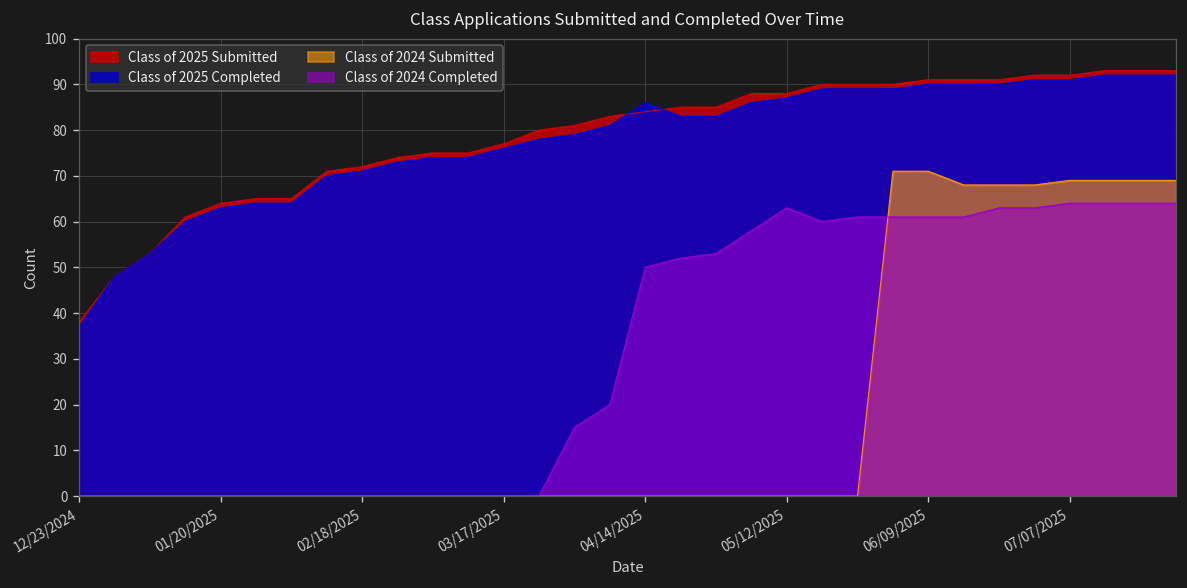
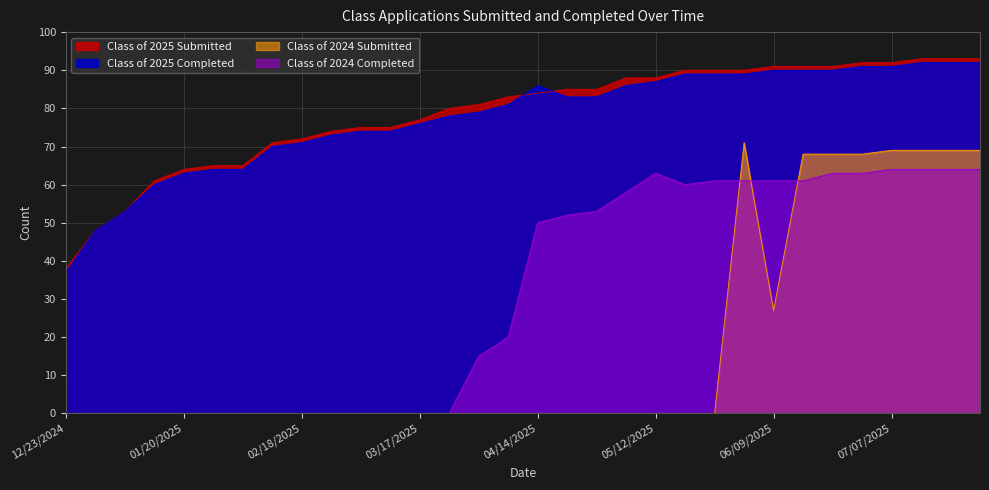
  {
    "Class of 2025 Submitted": {
      "12/23/2024": 38,
      "01/20/2025": 64,
      "02/18/2025": 72,
      "03/17/2025": 77,
      "04/14/2025": 84,
      "05/12/2025": 88,
      "06/09/2025": 91,
      "07/07/2025": 92
    },
    "Class of 2025 Completed": {
      "12/23/2024": 37,
      "01/20/2025": 63,
      "02/18/2025": 71,
      "03/17/2025": 76,
      "04/14/2025": 86,
      "05/12/2025": 87,
      "06/09/2025": 90,
      "07/07/2025": 91
    },
    "Class of 2024 Submitted": {
      "04/14/2025": 0,
      "05/12/2025": 0,
-     "06/09/2025": 71,
+     "06/09/2025": 27,
      "07/07/2025": 69
    },
    "Class of 2024 Completed": {
      "04/14/2025": 50,
      "05/12/2025": 63,
      "06/09/2025": 61,
      "07/07/2025": 64
    }
  }
